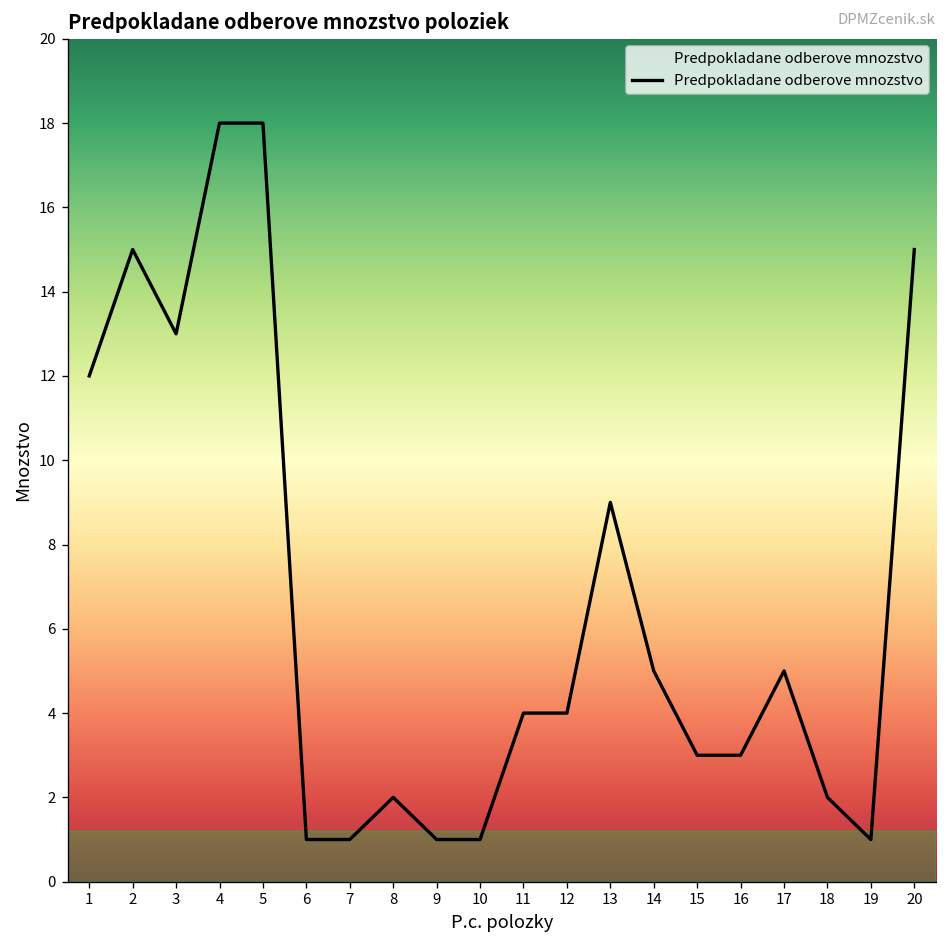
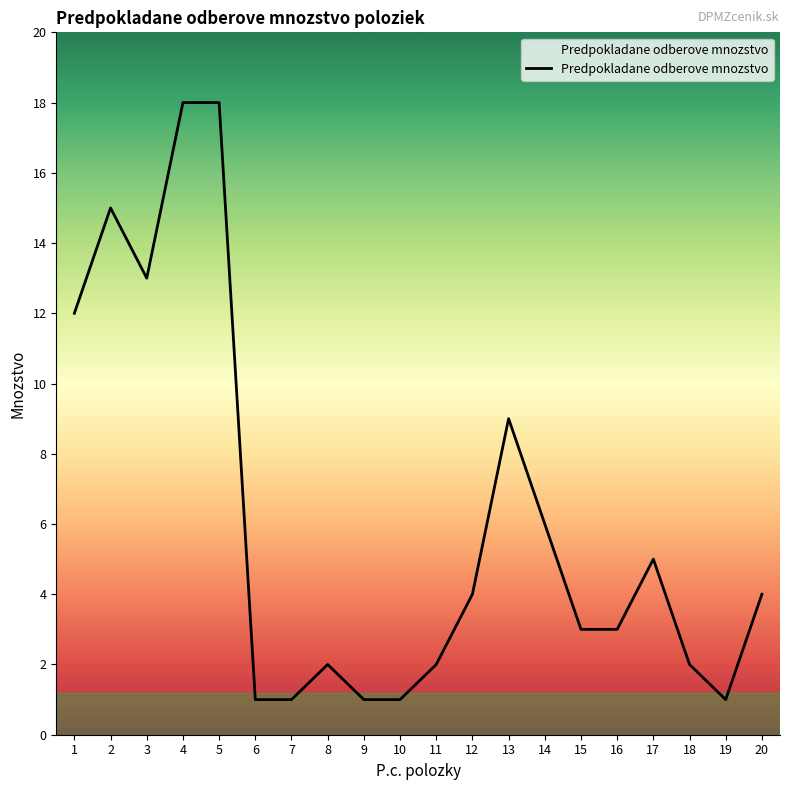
  {
    "1": 12,
    "2": 15,
    "3": 13,
    "4": 18,
    "5": 18,
    "6": 1,
    "7": 1,
    "8": 2,
    "9": 1,
    "10": 1,
-   "11": 4,
+   "11": 2,
    "12": 4,
    "13": 9,
-   "14": 5,
+   "14": 6,
    "15": 3,
    "16": 3,
    "17": 5,
    "18": 2,
    "19": 1,
-   "20": 15
+   "20": 4
  }
